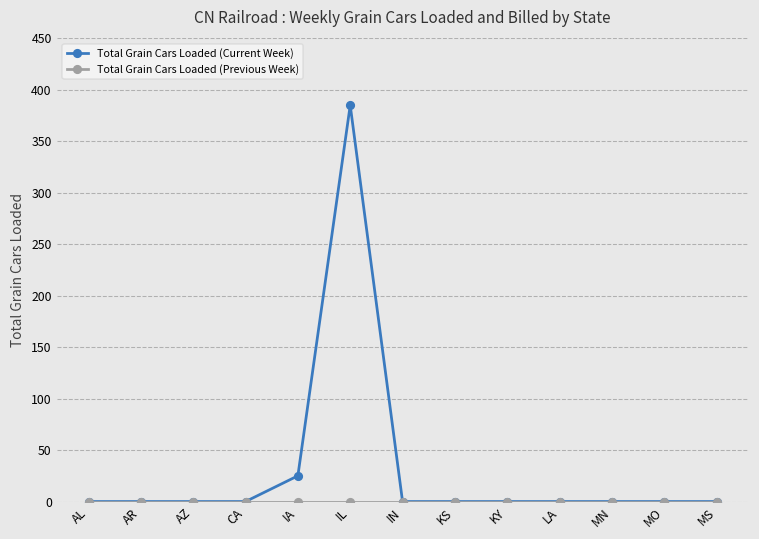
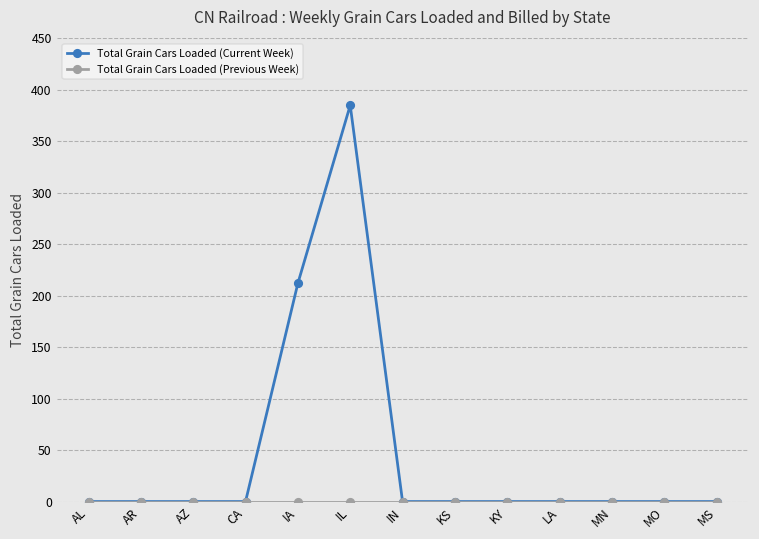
  {
    "Total Grain Cars Loaded (Current Week)": {
-     "IA": 30,
+     "IA": 210,
      "IL": 390
    },
    "Total Grain Cars Loaded (Previous Week)": {
      "IA": 0,
      "IL": 0
    }
  }
